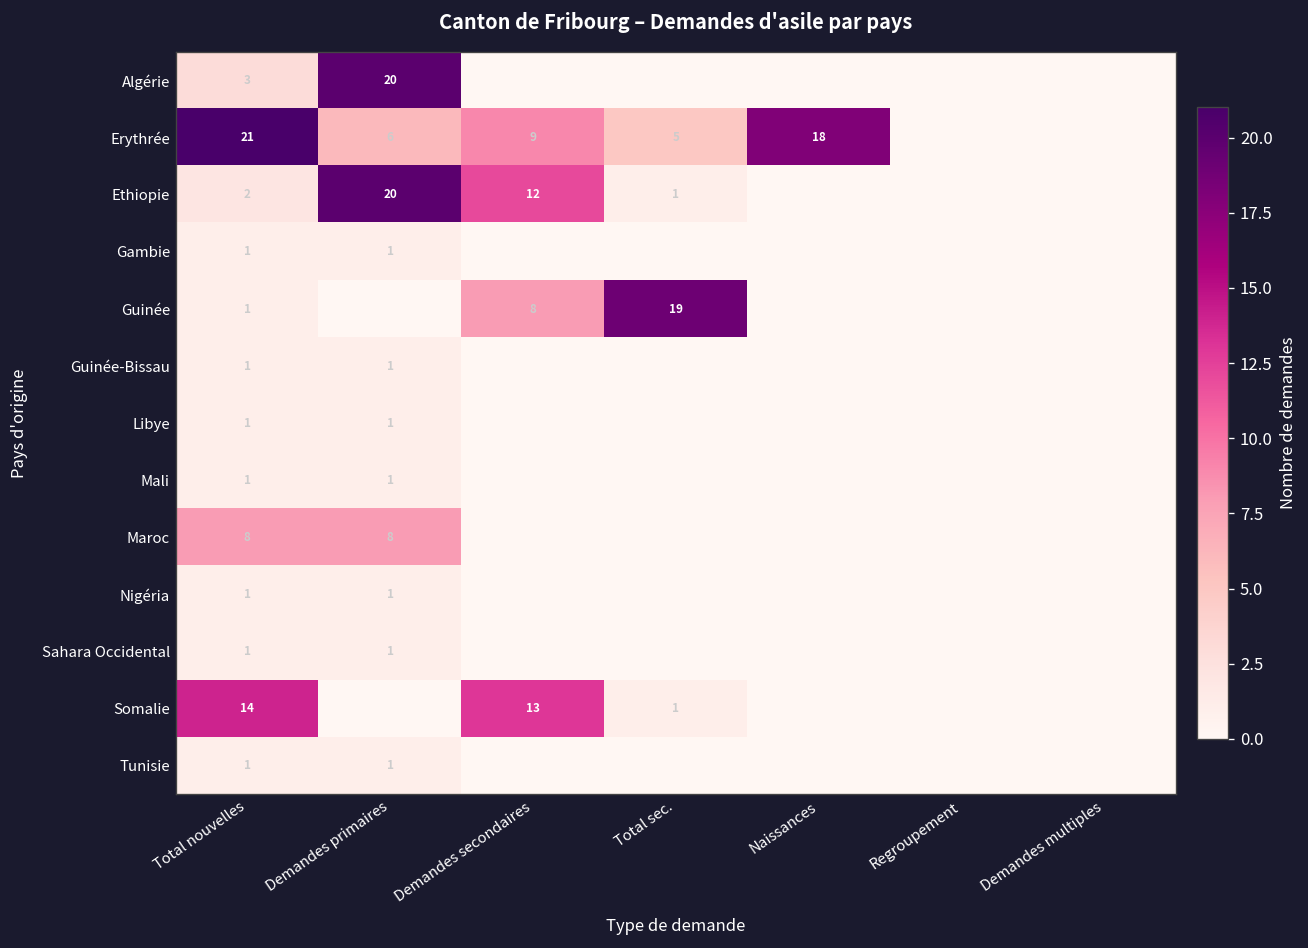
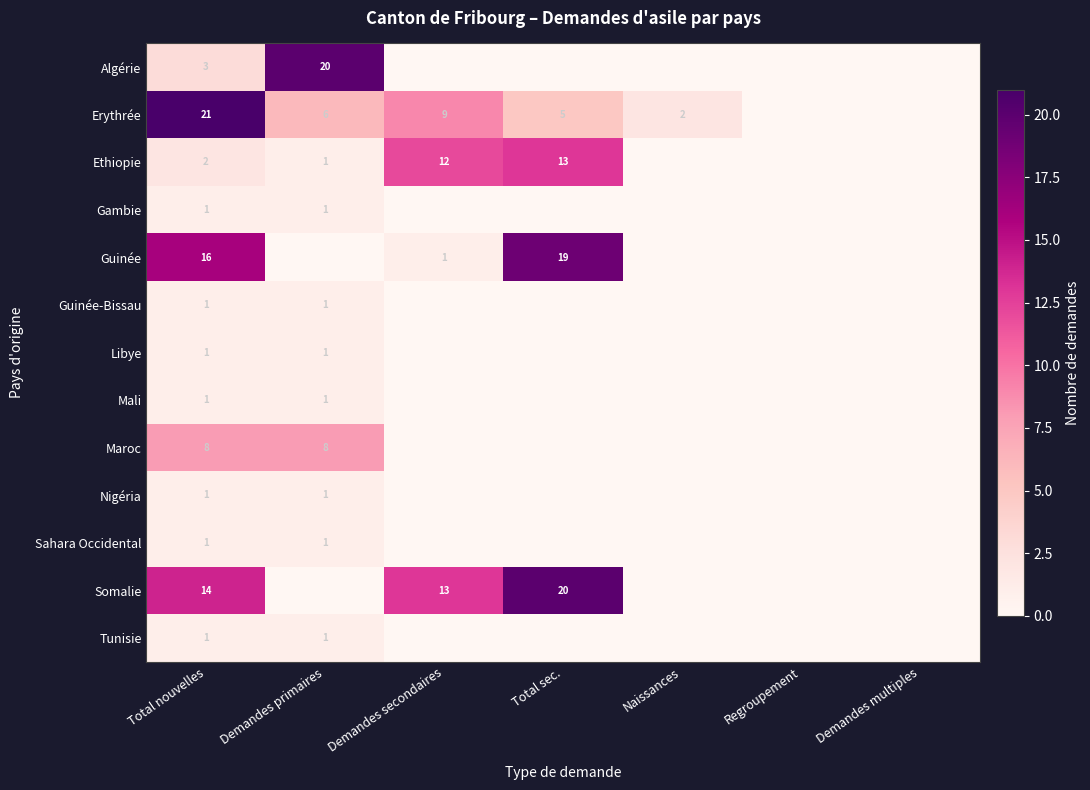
  {
    "Algérie": {
      "Demandes primaires": 20
    },
    "Erythrée": {
      "Total nouvelles": 21,
      "Demandes secondaires": 9,
-     "Naissances": 18
+     "Naissances": 2
    },
    "Ethiopie": {
      "Total nouvelles": 2,
-     "Demandes primaires": 20,
+     "Demandes primaires": 1,
      "Demandes secondaires": 12,
-     "Total sec.": 1
+     "Total sec.": 13
    },
    "Gambie": {
      "Total nouvelles": 1,
      "Demandes primaires": 1
    },
    "Guinée": {
-     "Total nouvelles": 1,
-     "Demandes secondaires": 8,
+     "Total nouvelles": 16,
+     "Demandes secondaires": 1,
      "Total sec.": 19
    },
    "Guinée-Bissau": {
      "Total nouvelles": 1,
      "Demandes primaires": 1
    },
    "Libye": {
      "Total nouvelles": 1,
      "Demandes primaires": 1
    },
    "Mali": {
      "Total nouvelles": 1,
      "Demandes primaires": 1
    },
    "Maroc": {
      "Total nouvelles": 8,
      "Demandes primaires": 8
    },
    "Nigéria": {
      "Total nouvelles": 1,
      "Demandes primaires": 1
    },
    "Sahara Occidental": {
      "Total nouvelles": 1,
      "Demandes primaires": 1
    },
    "Somalie": {
      "Total nouvelles": 14,
      "Demandes secondaires": 13,
-     "Total sec.": 1
+     "Total sec.": 20
    },
    "Tunisie": {
      "Total nouvelles": 1,
      "Demandes primaires": 1
    }
  }
